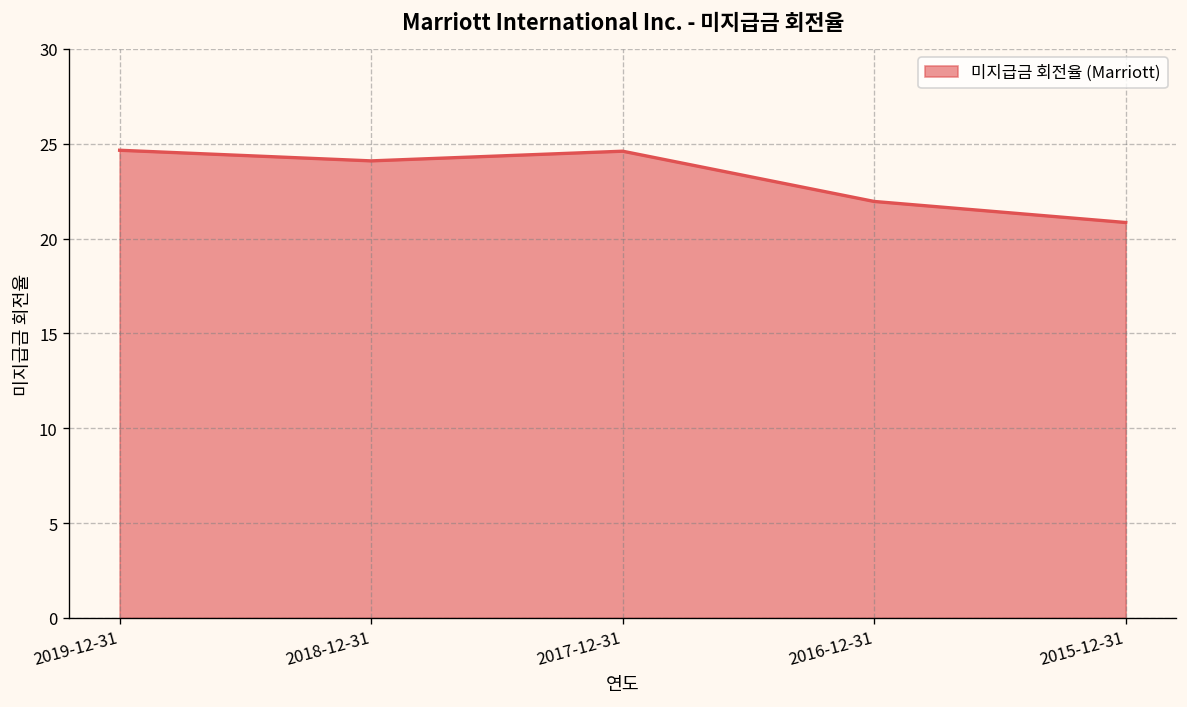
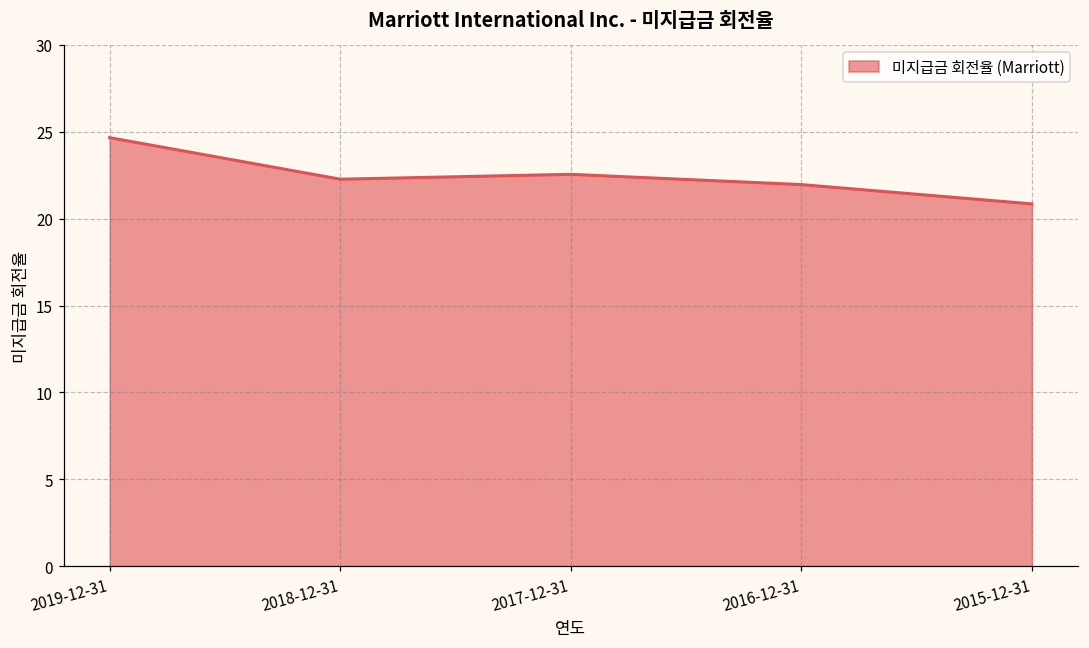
  {
    "2019-12-31": 24.7,
-   "2018-12-31": 24.1,
-   "2017-12-31": 24.6,
+   "2018-12-31": 22.3,
+   "2017-12-31": 22.6,
    "2016-12-31": 22.0,
    "2015-12-31": 20.9
  }
